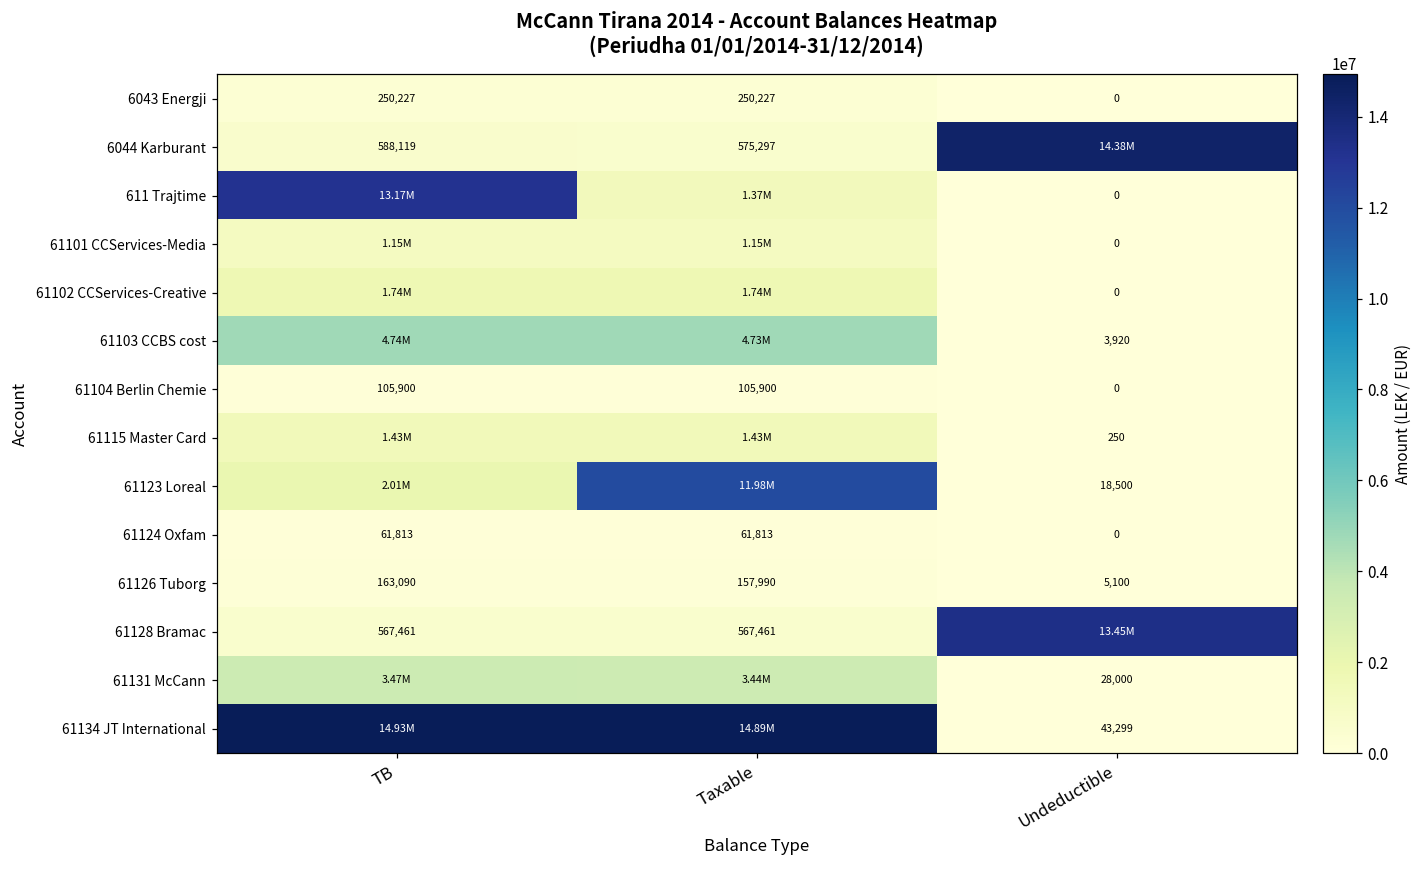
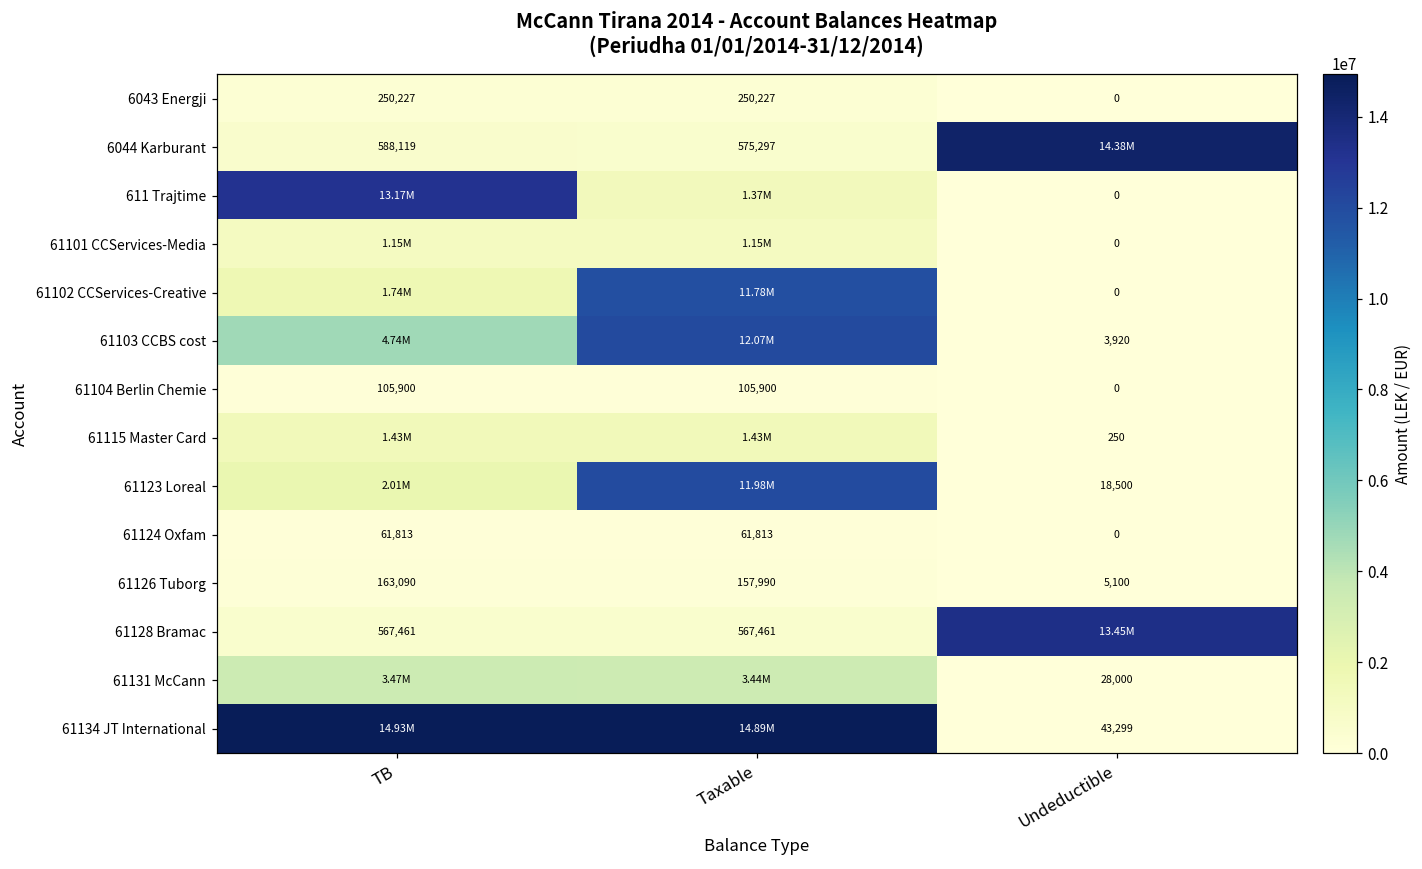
  {
    "6043 Energji": {
      "TB": "250,227",
      "Taxable": "250,227",
      "Undeductible": "0"
    },
    "6044 Karburant": {
      "TB": "588,119",
      "Taxable": "575,297",
      "Undeductible": "14.38M"
    },
    "611 Trajtime": {
      "TB": "13.17M",
      "Taxable": "1.37M",
      "Undeductible": "0"
    },
    "61101 CCServices-Media": {
      "TB": "1.15M",
      "Taxable": "1.15M",
      "Undeductible": "0"
    },
    "61102 CCServices-Creative": {
      "TB": "1.74M",
-     "Taxable": "1.74M",
+     "Taxable": "11.78M",
      "Undeductible": "0"
    },
    "61103 CCBS cost": {
      "TB": "4.74M",
-     "Taxable": "4.73M",
+     "Taxable": "12.07M",
      "Undeductible": "3,920"
    },
    "61104 Berlin Chemie": {
      "TB": "105,900",
      "Taxable": "105,900",
      "Undeductible": "0"
    },
    "61115 Master Card": {
      "TB": "1.43M",
      "Taxable": "1.43M",
      "Undeductible": "250"
    },
    "61123 Loreal": {
      "TB": "2.01M",
      "Taxable": "11.98M",
      "Undeductible": "18,500"
    },
    "61124 Oxfam": {
      "TB": "61,813",
      "Taxable": "61,813",
      "Undeductible": "0"
    },
    "61126 Tuborg": {
      "TB": "163,090",
      "Taxable": "157,990",
      "Undeductible": "5,100"
    },
    "61128 Bramac": {
      "TB": "567,461",
      "Taxable": "567,461",
      "Undeductible": "13.45M"
    },
    "61131 McCann": {
      "TB": "3.47M",
      "Taxable": "3.44M",
      "Undeductible": "28,000"
    },
    "61134 JT International": {
      "TB": "14.93M",
      "Taxable": "14.89M",
      "Undeductible": "43,299"
    }
  }
